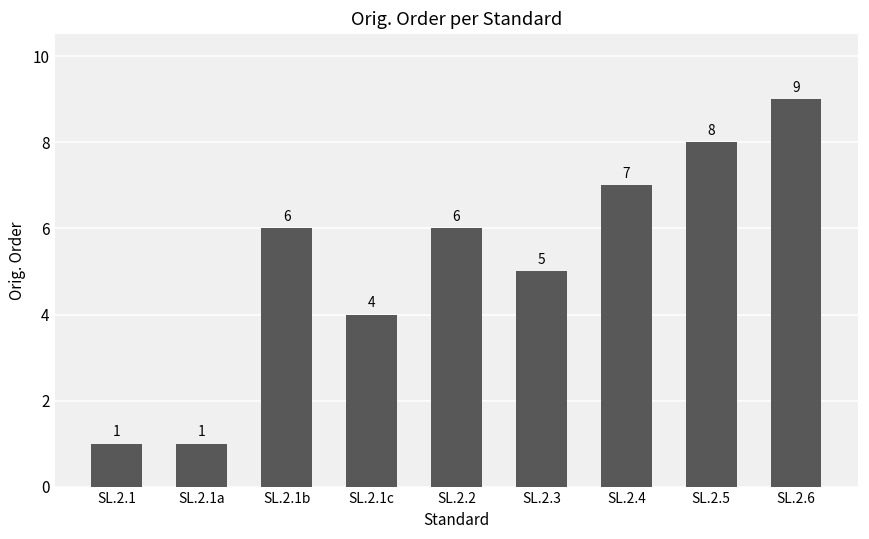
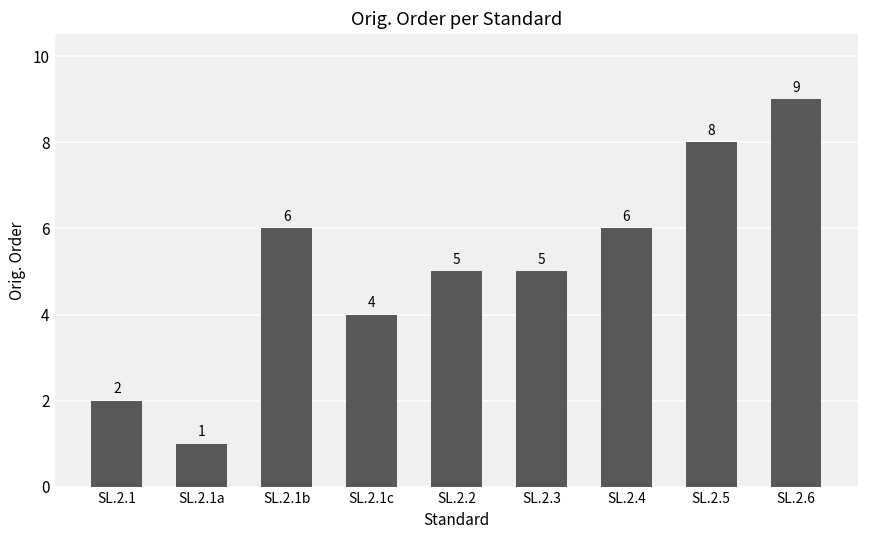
  {
-   "SL.2.1": 1,
+   "SL.2.1": 2,
    "SL.2.1a": 1,
    "SL.2.1b": 6,
    "SL.2.1c": 4,
-   "SL.2.2": 6,
+   "SL.2.2": 5,
    "SL.2.3": 5,
-   "SL.2.4": 7,
+   "SL.2.4": 6,
    "SL.2.5": 8,
    "SL.2.6": 9
  }
